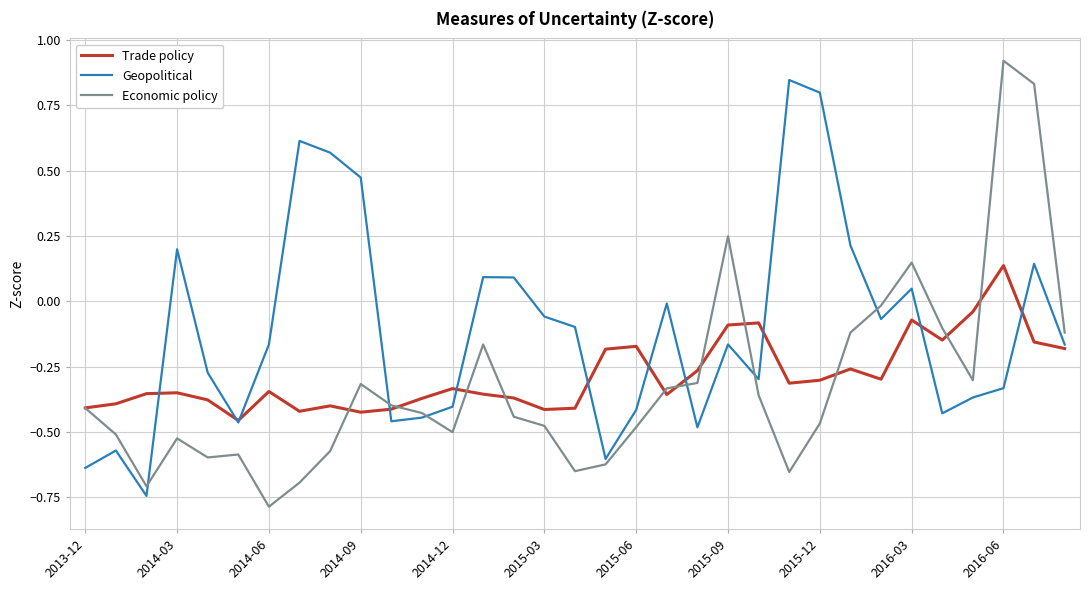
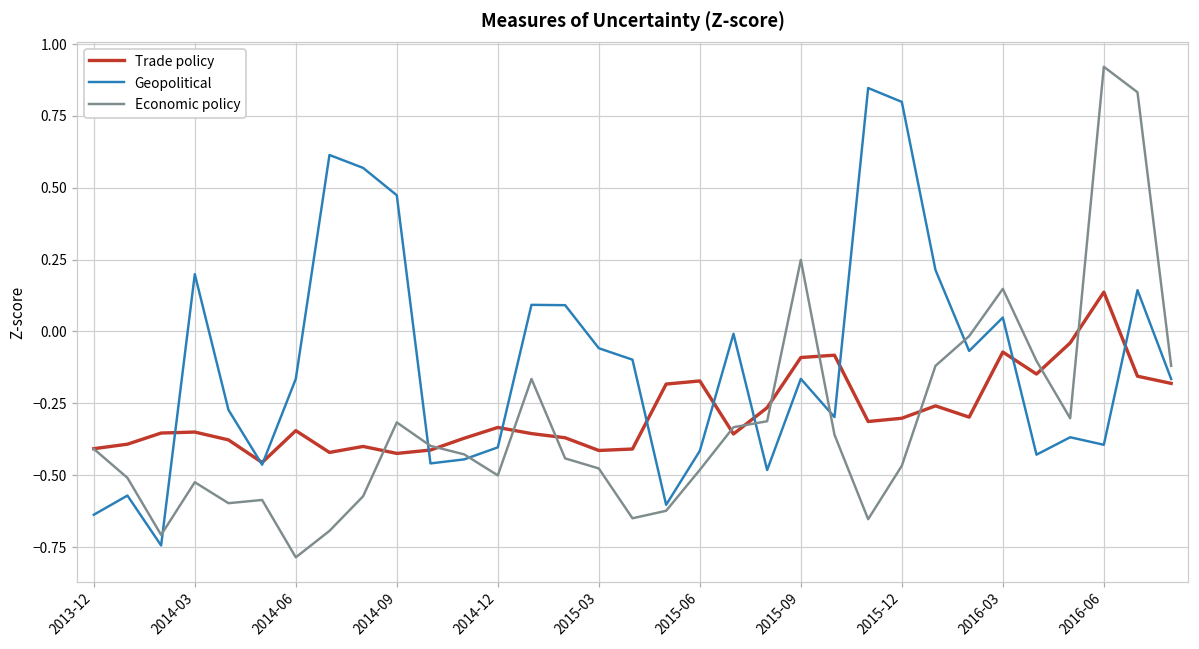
  {
    "Trade policy": {
      "2014-03": -0.35,
      "2014-06": -0.34,
      "2014-09": -0.42,
      "2014-12": -0.33,
      "2015-03": -0.41,
      "2015-06": -0.17,
      "2015-09": -0.09,
      "2015-12": -0.30,
      "2016-03": -0.07,
      "2016-06": 0.14
    },
    "Geopolitical": {
      "2013-12": -0.64,
      "2014-03": 0.20,
      "2014-06": -0.16,
      "2014-09": 0.47,
      "2014-12": -0.40,
      "2015-03": -0.06,
      "2015-06": -0.42,
      "2015-09": -0.16,
      "2015-12": 0.80,
      "2016-03": 0.05,
-     "2016-06": -0.33
+     "2016-06": -0.39
    },
    "Economic policy": {
      "2014-03": -0.52,
      "2014-06": -0.79,
      "2014-09": -0.32,
      "2014-12": -0.50,
      "2015-03": -0.48,
      "2015-06": -0.48,
      "2015-09": 0.25,
      "2015-12": -0.47,
      "2016-03": 0.15,
      "2016-06": 0.92
    }
  }
